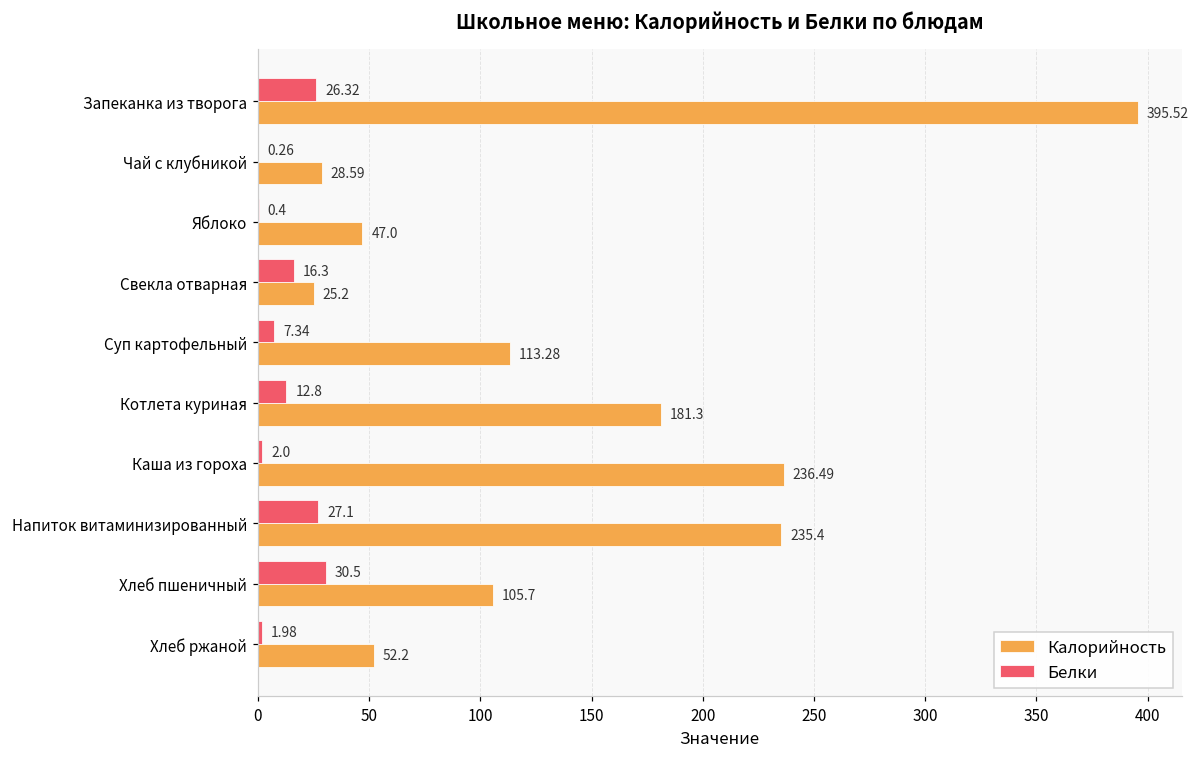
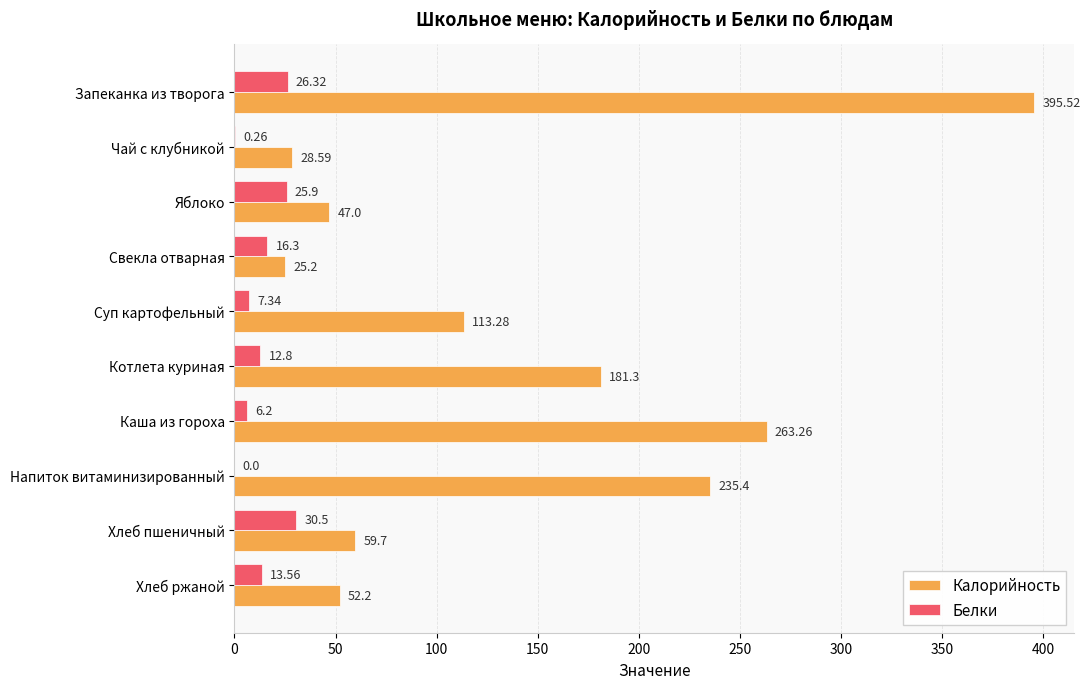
  {
    "Калорийность": {
      "Запеканка из творога": 395.52,
      "Чай с клубникой": 28.59,
      "Яблоко": 47.0,
      "Свекла отварная": 25.2,
      "Суп картофельный": 113.28,
      "Котлета куриная": 181.3,
-     "Каша из гороха": 236.49,
+     "Каша из гороха": 263.26,
      "Напиток витаминизированный": 235.4,
-     "Хлеб пшеничный": 105.7,
+     "Хлеб пшеничный": 59.7,
      "Хлеб ржаной": 52.2
    },
    "Белки": {
      "Запеканка из творога": 26.32,
      "Чай с клубникой": 0.26,
-     "Яблоко": 0.4,
+     "Яблоко": 25.9,
      "Свекла отварная": 16.3,
      "Суп картофельный": 7.34,
      "Котлета куриная": 12.8,
-     "Каша из гороха": 2.0,
-     "Напиток витаминизированный": 27.1,
+     "Каша из гороха": 6.2,
+     "Напиток витаминизированный": 0.0,
      "Хлеб пшеничный": 30.5,
-     "Хлеб ржаной": 1.98
+     "Хлеб ржаной": 13.56
    }
  }
